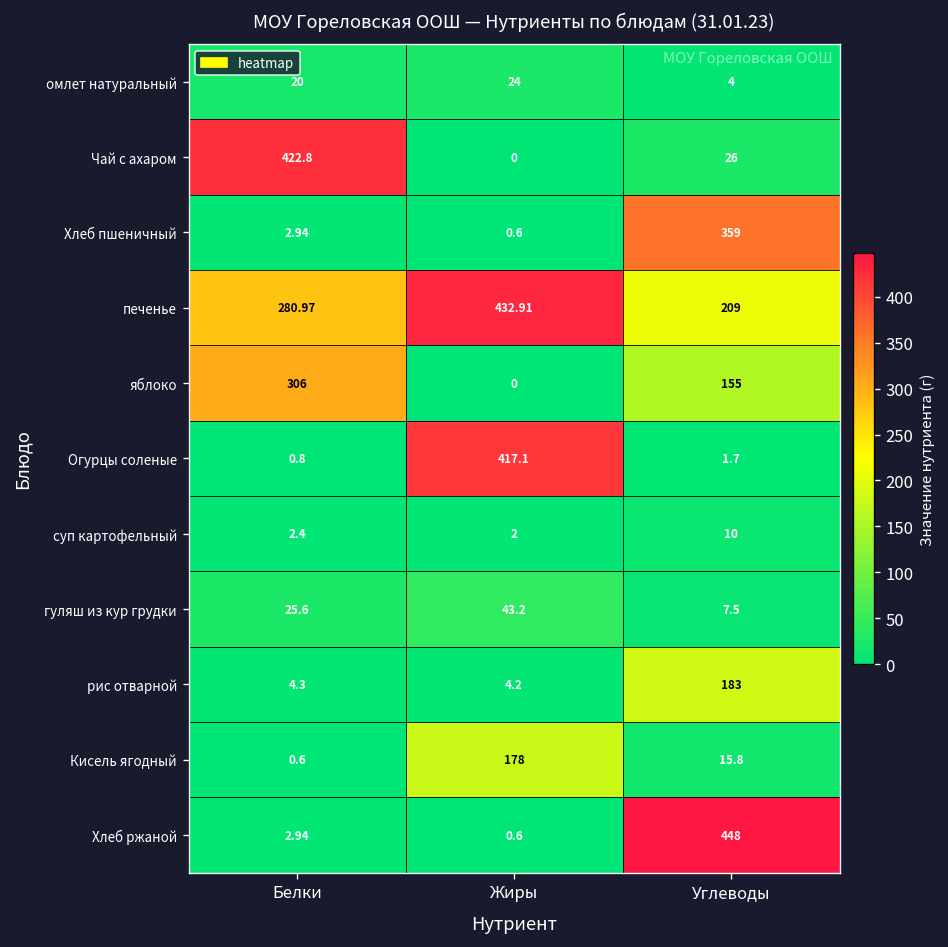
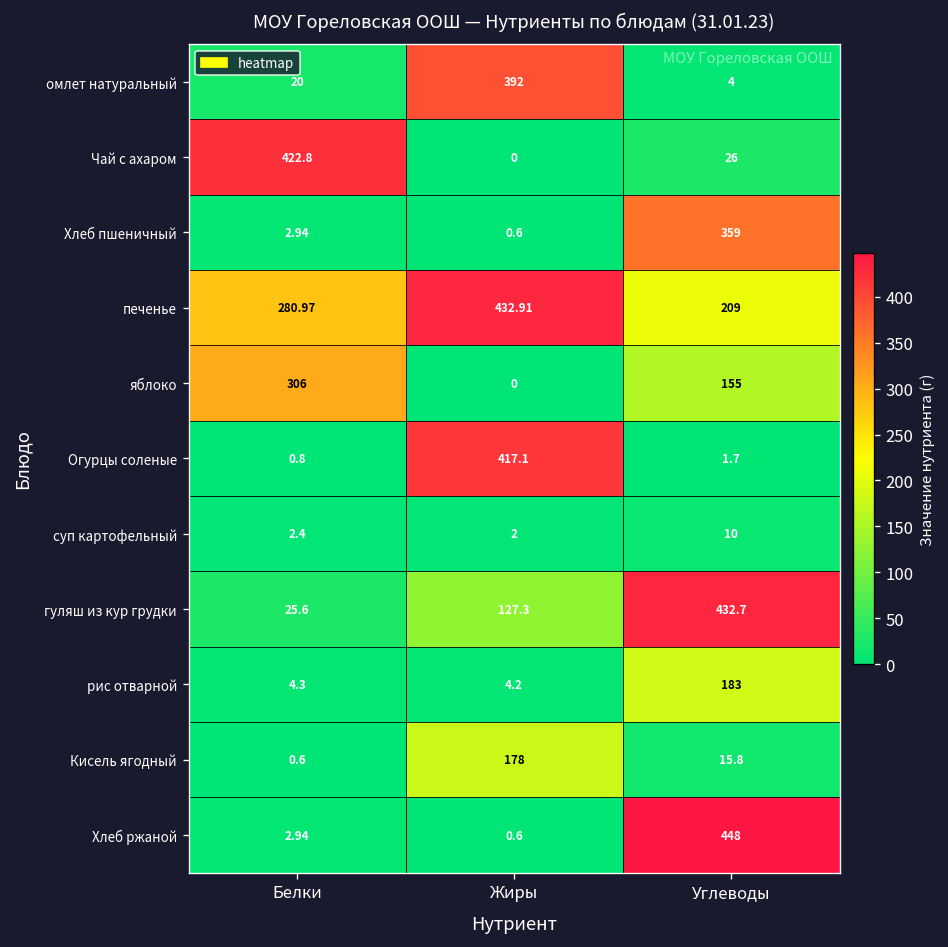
  {
    "омлет натуральный": {
      "Белки": 20,
-     "Жиры": 24
+     "Жиры": 392
    },
    "Чай с ахаром": {
      "Белки": 422.8,
      "Жиры": 0,
      "Углеводы": 26
    },
    "Хлеб пшеничный": {
      "Белки": 2.94,
      "Жиры": 0.6,
      "Углеводы": 359
    },
    "печенье": {
      "Белки": 280.97,
      "Жиры": 432.91,
      "Углеводы": 209
    },
    "яблоко": {
      "Белки": 306,
      "Жиры": 0,
      "Углеводы": 155
    },
    "Огурцы соленые": {
      "Белки": 0.8,
      "Жиры": 417.1,
      "Углеводы": 1.7
    },
    "суп картофельный": {
      "Белки": 2.4,
      "Жиры": 2,
      "Углеводы": 10
    },
    "гуляш из кур грудки": {
      "Белки": 25.6,
-     "Жиры": 43.2,
-     "Углеводы": 7.5
+     "Жиры": 127.3,
+     "Углеводы": 432.7
    },
    "рис отварной": {
      "Белки": 4.3,
      "Жиры": 4.2,
      "Углеводы": 183
    },
    "Кисель ягодный": {
      "Белки": 0.6,
      "Жиры": 178,
      "Углеводы": 15.8
    },
    "Хлеб ржаной": {
      "Белки": 2.94,
      "Жиры": 0.6,
      "Углеводы": 448
    }
  }
